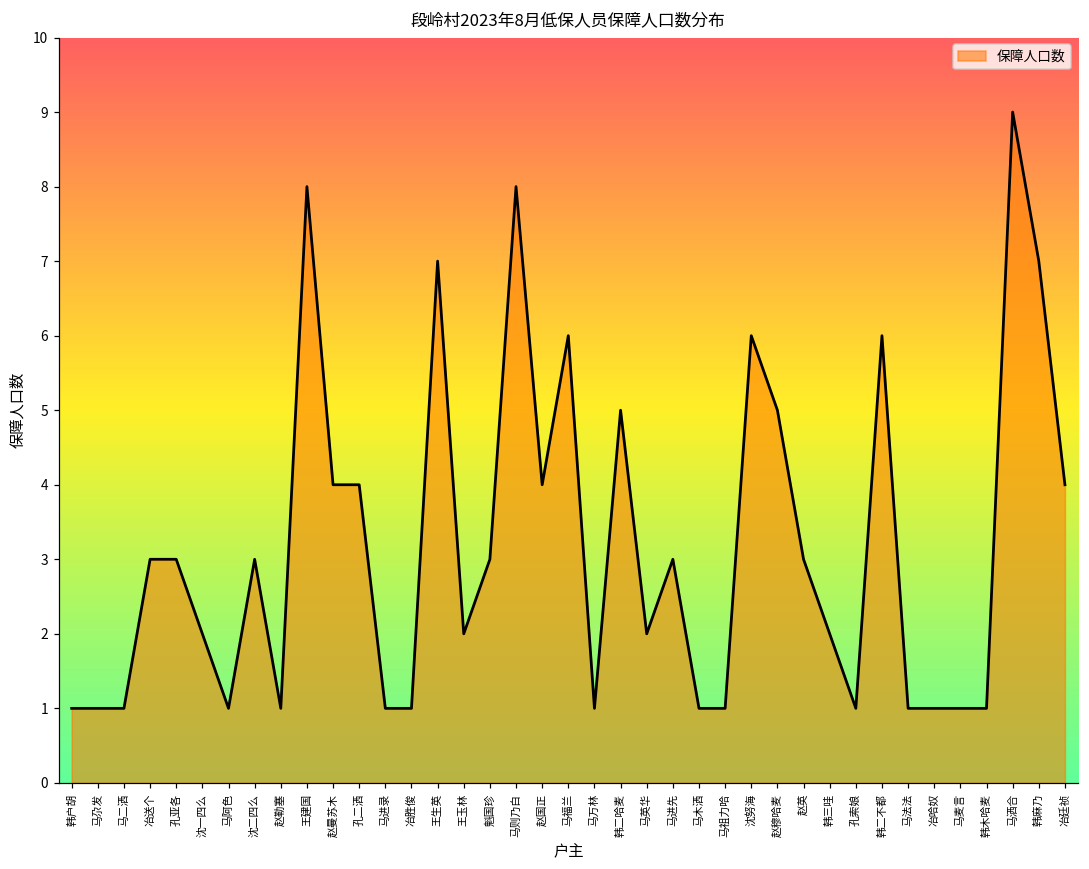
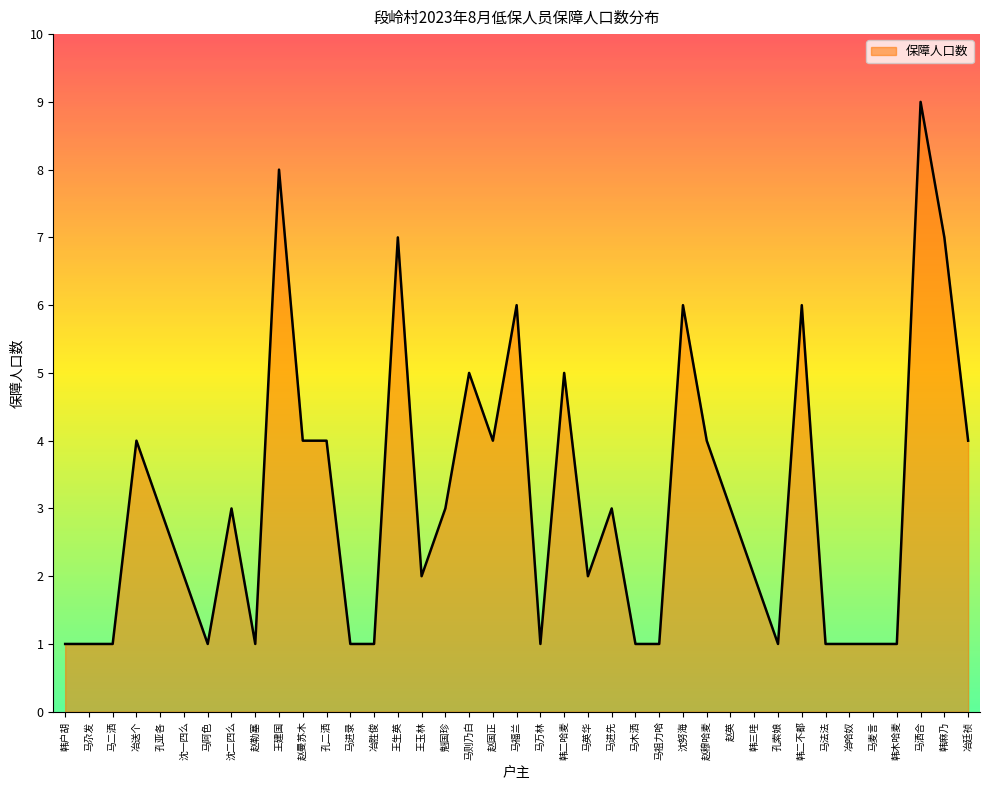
  {
    "韩户胡": 1,
    "马尕发": 1,
    "马二洒": 1,
-   "冶送个": 3,
+   "冶送个": 4,
    "孔亚各": 3,
    "沈一四么": 2,
    "马阿色": 1,
    "沈二四么": 3,
    "赵勒塞": 1,
    "王建国": 8,
    "赵曼苏木": 4,
    "孔二洒": 4,
    "马进录": 1,
    "冶胜俊": 1,
    "王生英": 7,
    "王玉林": 2,
    "魁国珍": 3,
-   "马则乃白": 8,
+   "马则乃白": 5,
    "赵国正": 4,
    "马福兰": 6,
    "马万林": 1,
    "韩二哈麦": 5,
    "马英华": 2,
    "马进先": 3,
    "马木洒": 1,
    "马祖力哈": 1,
    "沈努海": 6,
-   "赵穆哈麦": 5,
+   "赵穆哈麦": 4,
    "赵英": 3,
    "韩三哇": 2,
    "孔索娘": 1,
    "韩二不都": 6,
    "马法法": 1,
    "冶哈奴": 1,
    "马麦言": 1,
    "韩木哈麦": 1,
    "马洒合": 9,
    "韩麻乃": 7,
    "冶廷祯": 4
  }
